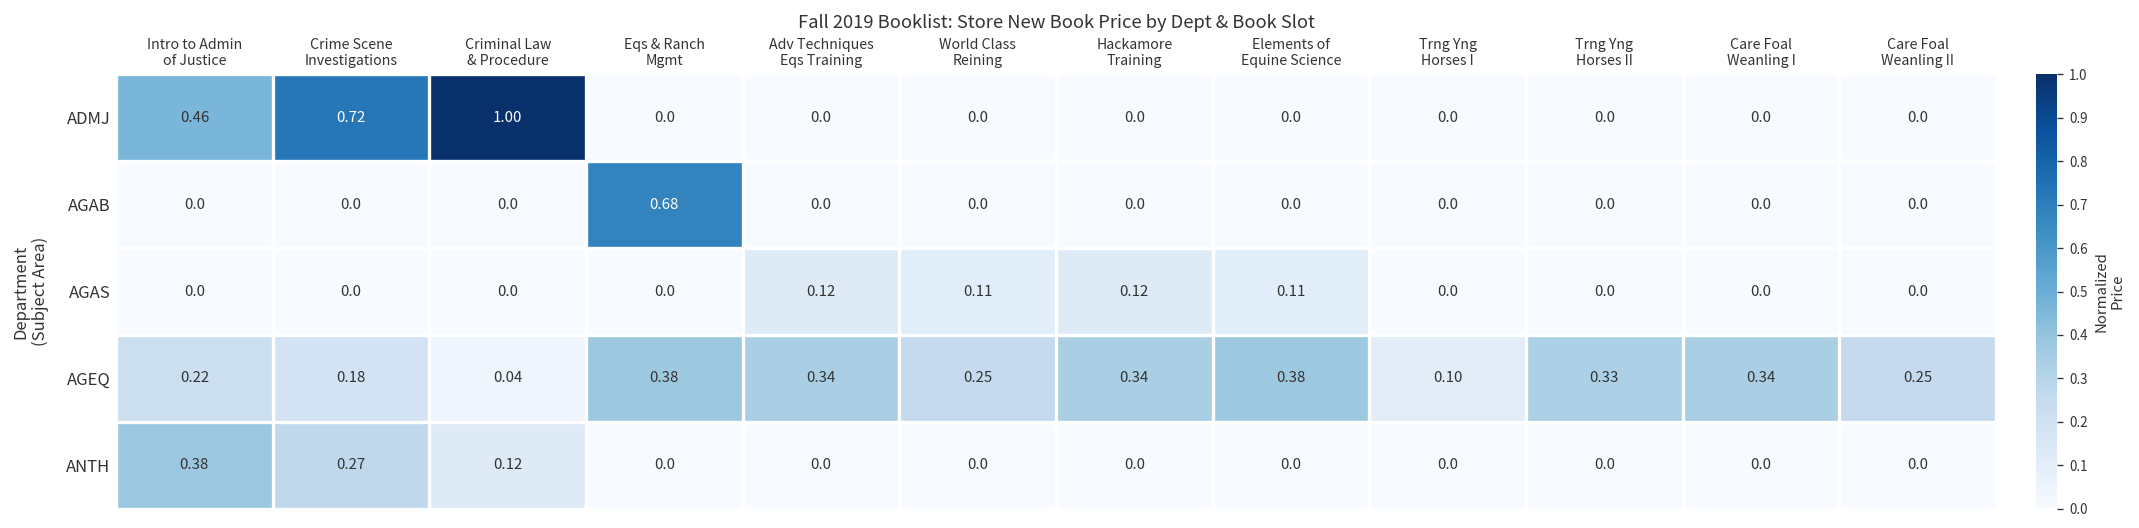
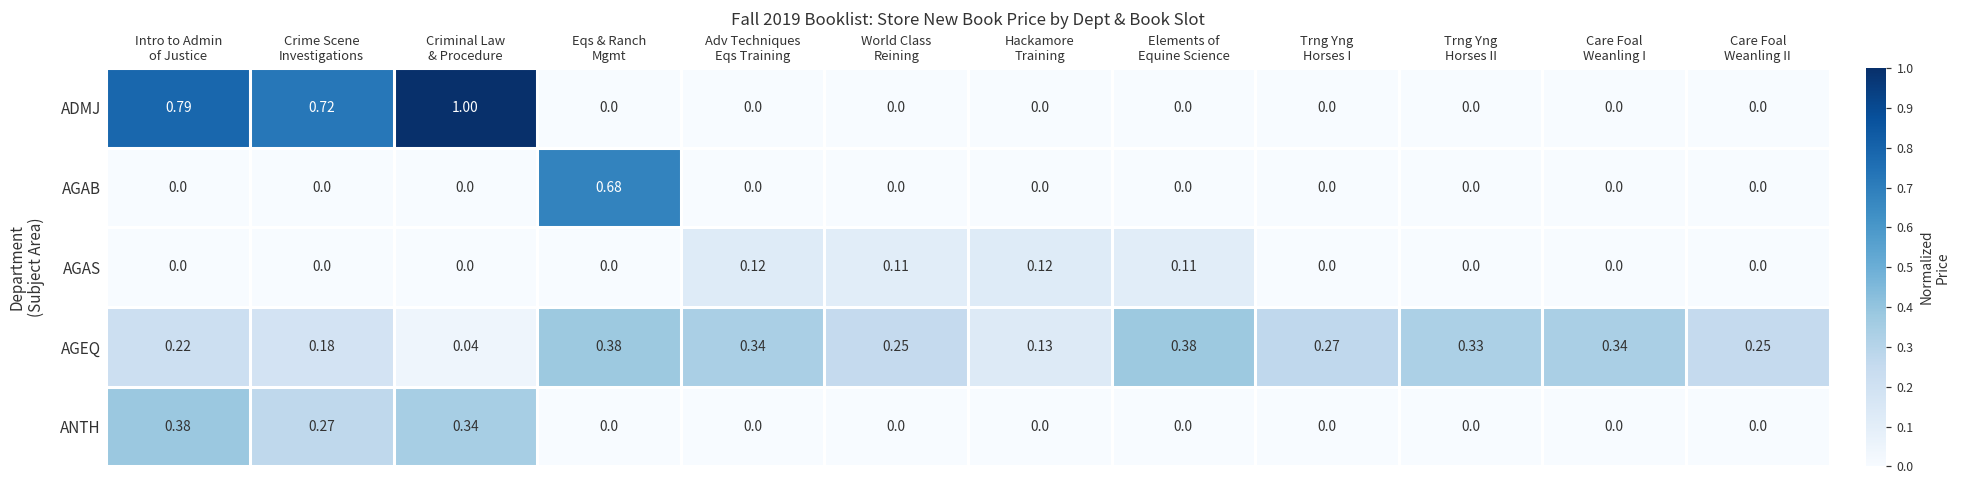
  {
    "ADMJ": {
-     "Intro to Admin of Justice": 0.46,
+     "Intro to Admin of Justice": 0.79,
      "Crime Scene Investigations": 0.72,
      "Criminal Law & Procedure": 1.00,
      "Eqs & Ranch Mgmt": 0.0,
      "Adv Techniques Eqs Training": 0.0,
      "World Class Reining": 0.0,
      "Hackamore Training": 0.0,
      "Elements of Equine Science": 0.0,
      "Trng Yng Horses I": 0.0,
      "Trng Yng Horses II": 0.0,
      "Care Foal Weanling I": 0.0,
      "Care Foal Weanling II": 0.0
    },
    "AGAB": {
      "Intro to Admin of Justice": 0.0,
      "Crime Scene Investigations": 0.0,
      "Criminal Law & Procedure": 0.0,
      "Eqs & Ranch Mgmt": 0.68,
      "Adv Techniques Eqs Training": 0.0,
      "World Class Reining": 0.0,
      "Hackamore Training": 0.0,
      "Elements of Equine Science": 0.0,
      "Trng Yng Horses I": 0.0,
      "Trng Yng Horses II": 0.0,
      "Care Foal Weanling I": 0.0,
      "Care Foal Weanling II": 0.0
    },
    "AGAS": {
      "Intro to Admin of Justice": 0.0,
      "Crime Scene Investigations": 0.0,
      "Criminal Law & Procedure": 0.0,
      "Eqs & Ranch Mgmt": 0.0,
      "Adv Techniques Eqs Training": 0.12,
      "World Class Reining": 0.11,
      "Hackamore Training": 0.12,
      "Elements of Equine Science": 0.11,
      "Trng Yng Horses I": 0.0,
      "Trng Yng Horses II": 0.0,
      "Care Foal Weanling I": 0.0,
      "Care Foal Weanling II": 0.0
    },
    "AGEQ": {
      "Intro to Admin of Justice": 0.22,
      "Crime Scene Investigations": 0.18,
      "Criminal Law & Procedure": 0.04,
      "Eqs & Ranch Mgmt": 0.38,
      "Adv Techniques Eqs Training": 0.34,
      "World Class Reining": 0.25,
-     "Hackamore Training": 0.34,
+     "Hackamore Training": 0.13,
      "Elements of Equine Science": 0.38,
-     "Trng Yng Horses I": 0.10,
+     "Trng Yng Horses I": 0.27,
      "Trng Yng Horses II": 0.33,
      "Care Foal Weanling I": 0.34,
      "Care Foal Weanling II": 0.25
    },
    "ANTH": {
      "Intro to Admin of Justice": 0.38,
      "Crime Scene Investigations": 0.27,
-     "Criminal Law & Procedure": 0.12,
+     "Criminal Law & Procedure": 0.34,
      "Eqs & Ranch Mgmt": 0.0,
      "Adv Techniques Eqs Training": 0.0,
      "World Class Reining": 0.0,
      "Hackamore Training": 0.0,
      "Elements of Equine Science": 0.0,
      "Trng Yng Horses I": 0.0,
      "Trng Yng Horses II": 0.0,
      "Care Foal Weanling I": 0.0,
      "Care Foal Weanling II": 0.0
    }
  }
